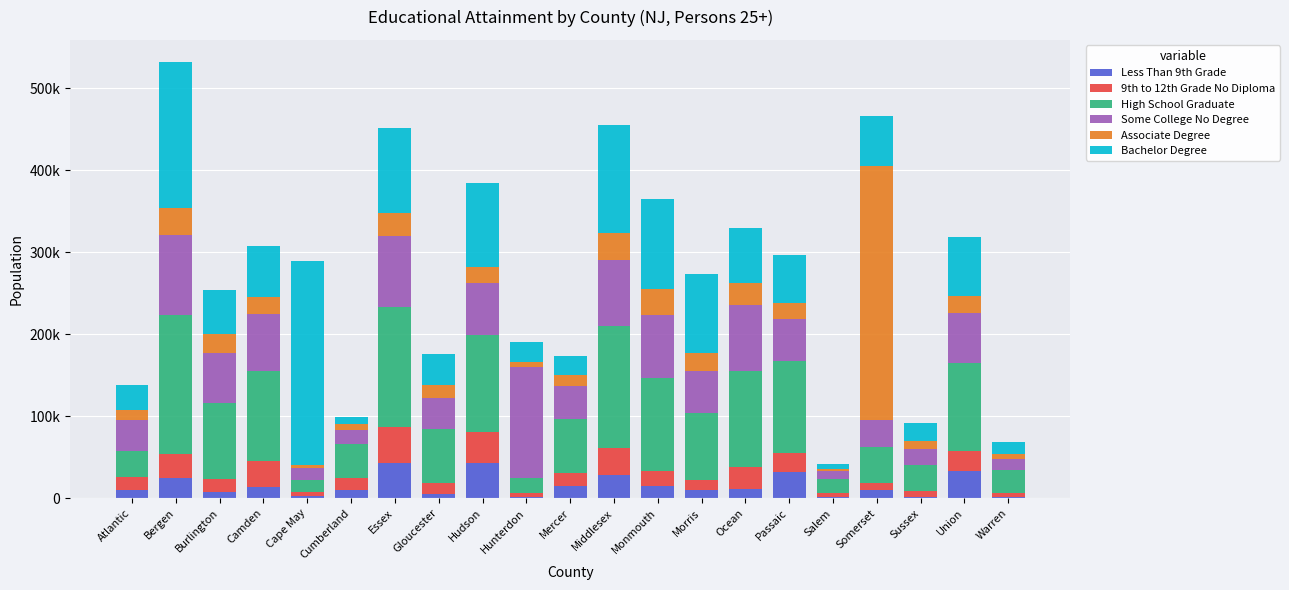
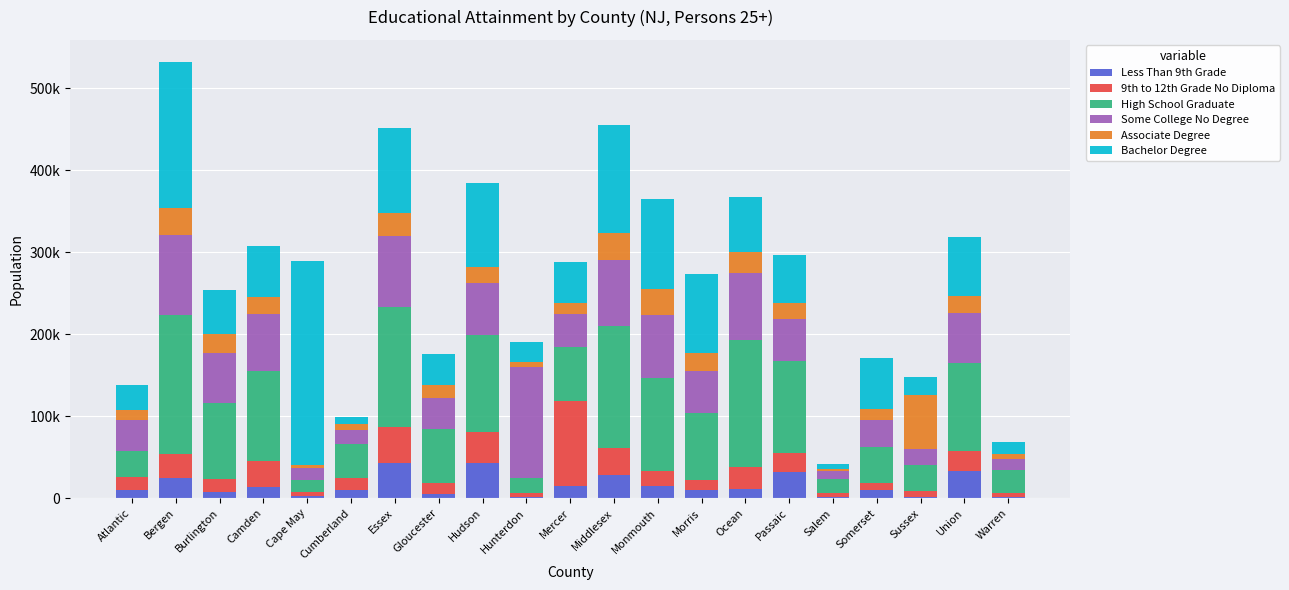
  {
    "9th to 12th Grade No Diploma": {
      "Atlantic": 20000,
      "Bergen": 30000,
      "Burlington": 20000,
      "Camden": 30000,
      "Cape May": 0,
      "Cumberland": 10000,
      "Essex": 40000,
      "Gloucester": 10000,
      "Hudson": 40000,
      "Hunterdon": 0,
-     "Mercer": 20000,
+     "Mercer": 100000,
      "Middlesex": 30000,
      "Monmouth": 20000,
      "Morris": 10000,
      "Ocean": 30000,
      "Passaic": 20000,
      "Salem": 0,
      "Somerset": 10000,
      "Sussex": 10000,
      "Union": 20000,
      "Warren": 0
    },
    "High School Graduate": {
      "Atlantic": 30000,
      "Bergen": 170000,
      "Burlington": 90000,
      "Camden": 110000,
      "Cape May": 20000,
      "Cumberland": 40000,
      "Essex": 150000,
      "Gloucester": 70000,
      "Hudson": 120000,
      "Hunterdon": 20000,
      "Mercer": 70000,
      "Middlesex": 150000,
      "Monmouth": 110000,
      "Morris": 80000,
-     "Ocean": 120000,
+     "Ocean": 160000,
      "Passaic": 110000,
      "Salem": 20000,
      "Somerset": 40000,
      "Sussex": 30000,
      "Union": 110000,
      "Warren": 30000
    },
    "Some College No Degree": {
      "Atlantic": 40000,
      "Bergen": 100000,
      "Burlington": 60000,
      "Camden": 70000,
      "Cape May": 10000,
      "Cumberland": 20000,
      "Essex": 90000,
      "Gloucester": 40000,
      "Hudson": 60000,
      "Hunterdon": 130000,
      "Mercer": 40000,
      "Middlesex": 80000,
      "Monmouth": 80000,
      "Morris": 50000,
      "Ocean": 80000,
      "Passaic": 50000,
      "Salem": 10000,
      "Somerset": 30000,
      "Sussex": 20000,
      "Union": 60000,
      "Warren": 10000
    },
    "Associate Degree": {
      "Atlantic": 10000,
      "Bergen": 30000,
      "Burlington": 20000,
      "Camden": 20000,
      "Cape May": 0,
      "Cumberland": 10000,
      "Essex": 30000,
      "Gloucester": 20000,
      "Hudson": 20000,
      "Hunterdon": 10000,
      "Mercer": 10000,
      "Middlesex": 30000,
      "Monmouth": 30000,
      "Morris": 20000,
      "Ocean": 30000,
      "Passaic": 20000,
-     "Somerset": 310000,
-     "Sussex": 10000,
+     "Somerset": 10000,
+     "Sussex": 70000,
      "Union": 20000,
      "Warren": 10000
    },
    "Bachelor Degree": {
      "Atlantic": 30000,
      "Bergen": 180000,
      "Burlington": 50000,
      "Camden": 60000,
      "Cape May": 250000,
      "Cumberland": 10000,
      "Essex": 100000,
      "Gloucester": 40000,
      "Hudson": 100000,
      "Hunterdon": 20000,
-     "Mercer": 20000,
+     "Mercer": 50000,
      "Middlesex": 130000,
      "Monmouth": 110000,
      "Morris": 100000,
      "Ocean": 70000,
      "Passaic": 60000,
      "Salem": 10000,
      "Somerset": 60000,
      "Sussex": 20000,
      "Union": 70000,
      "Warren": 20000
    }
  }
